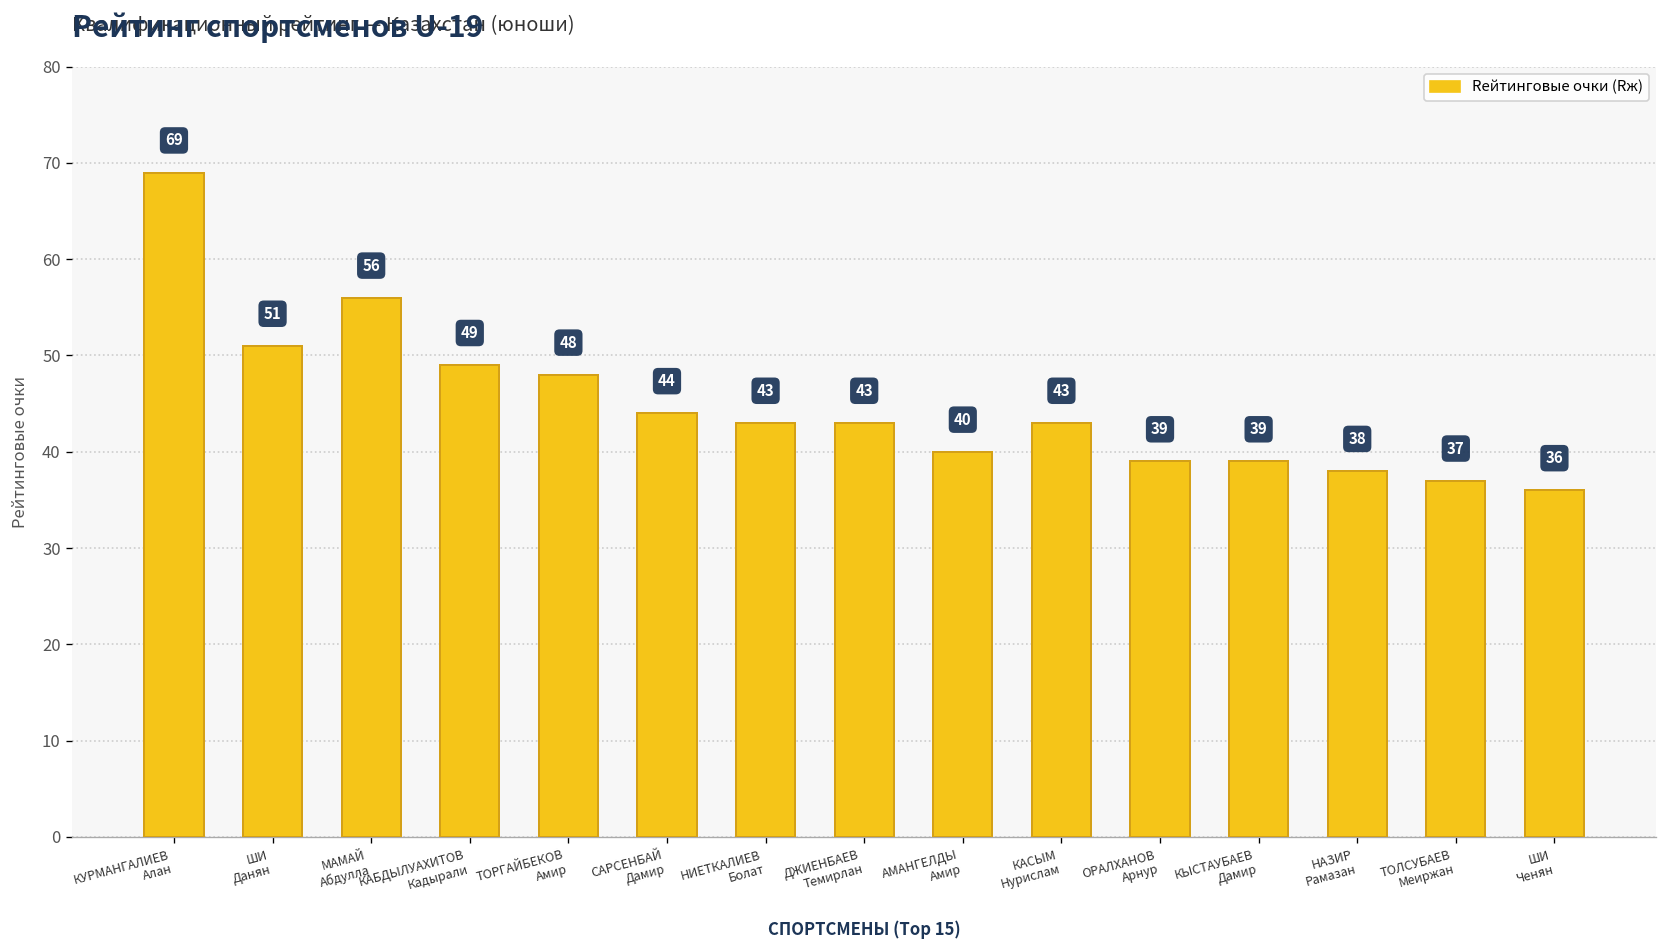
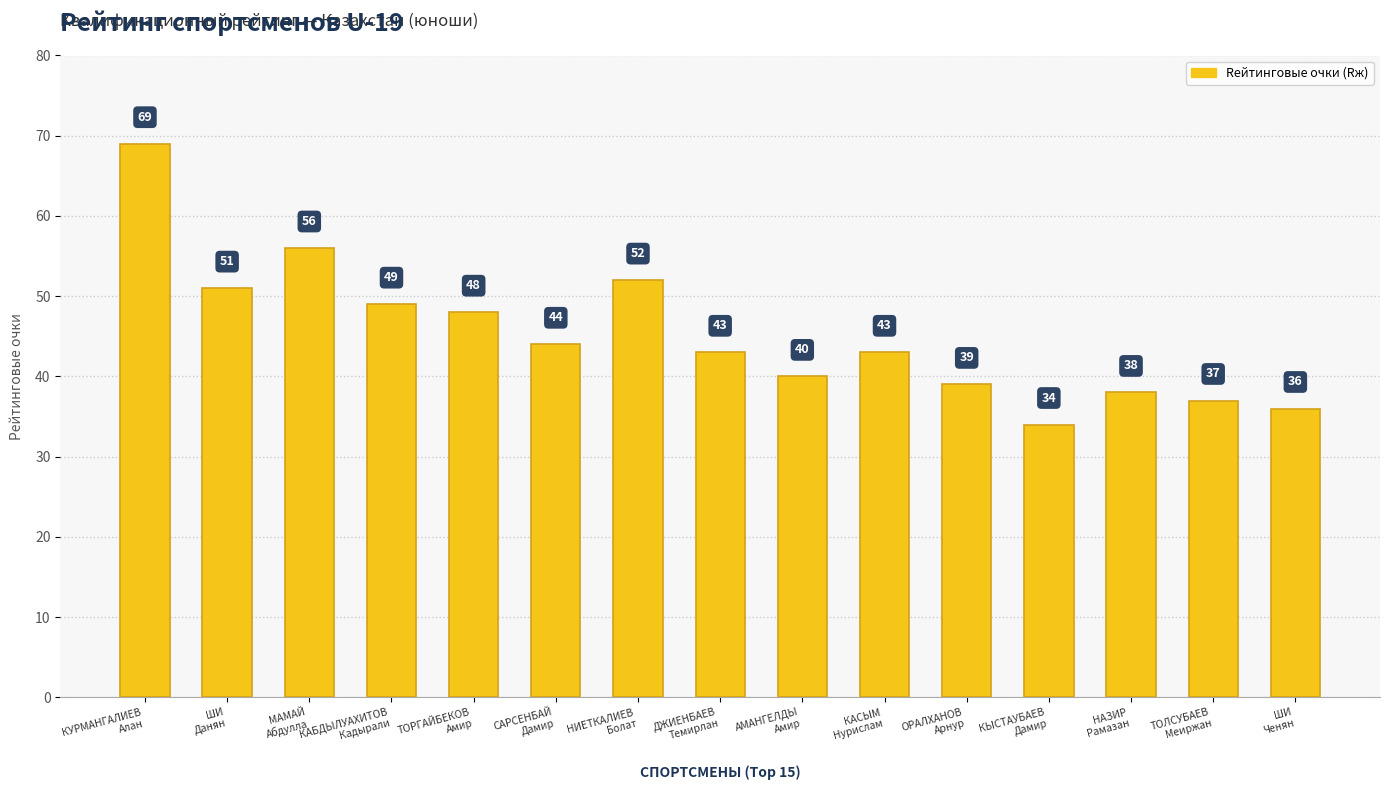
  {
-   "НИЕТКАЛИЕВ Болат": 43,
-   "КЫСТАУБАЕВ Дамир": 39
+   "НИЕТКАЛИЕВ Болат": 52,
+   "КЫСТАУБАЕВ Дамир": 34
  }
